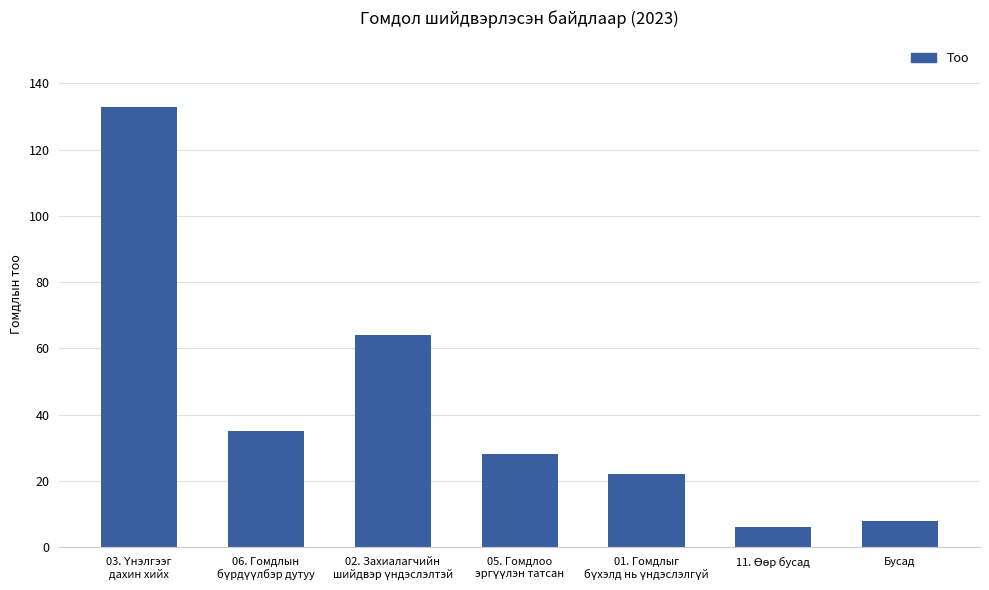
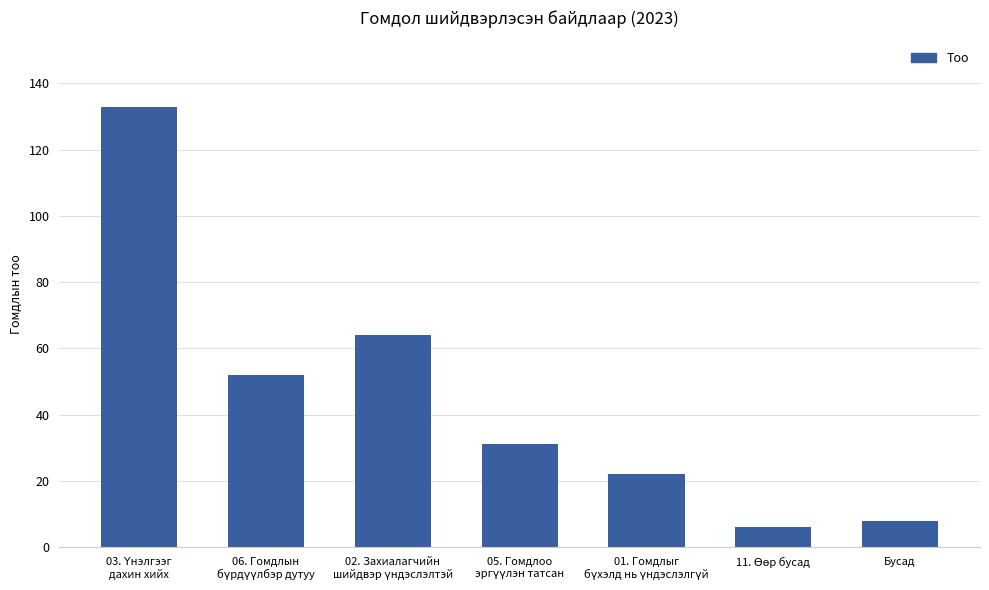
  {
    "03. Үнэлгээг дахин хийх": 133,
-   "06. Гомдлын бүрдүүлбэр дутуу": 35,
+   "06. Гомдлын бүрдүүлбэр дутуу": 52,
    "02. Захиалагчийн шийдвэр үндэслэлтэй": 64,
-   "05. Гомдлоо эргүүлэн татсан": 28,
+   "05. Гомдлоо эргүүлэн татсан": 31,
    "01. Гомдлыг бүхэлд нь үндэслэлгүй": 22,
    "11. Өөр бусад": 6,
    "Бусад": 8
  }
